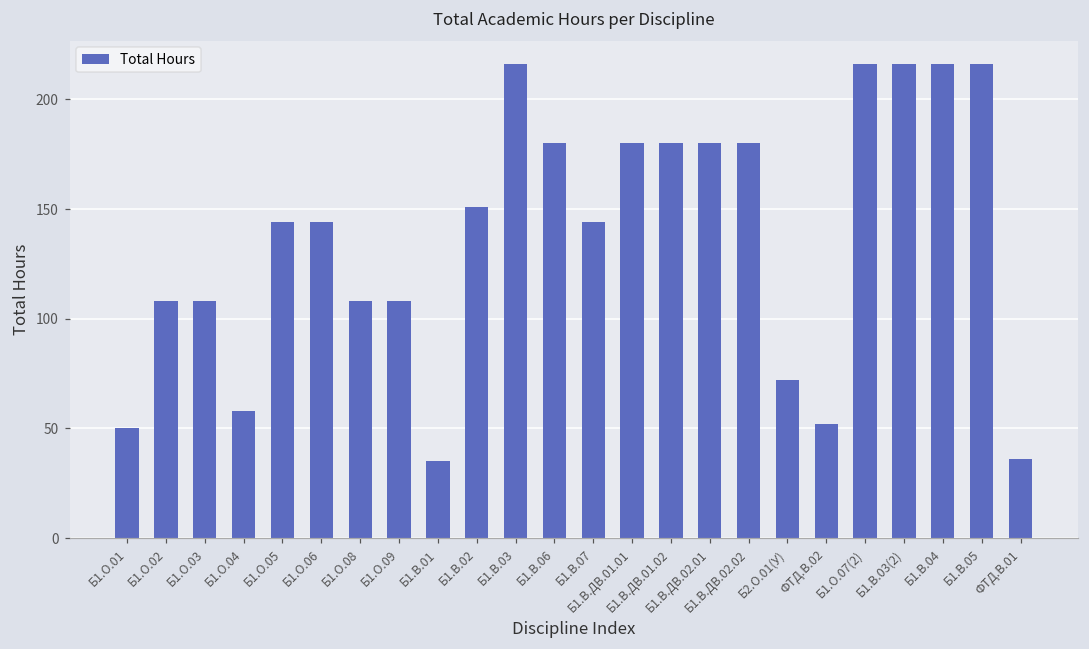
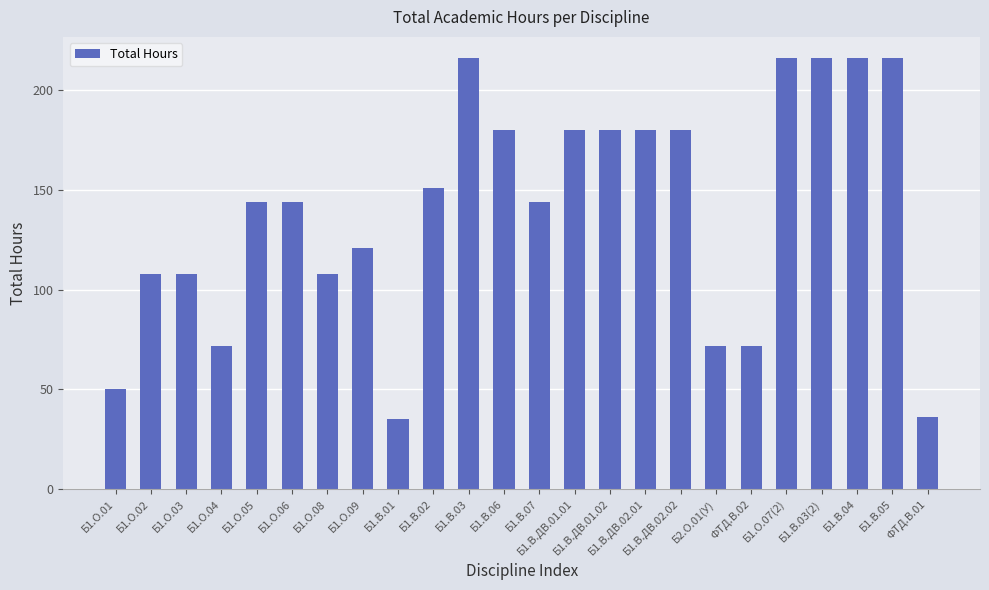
  {
    "Б1.О.01": 50,
    "Б1.О.02": 108,
    "Б1.О.03": 108,
-   "Б1.О.04": 58,
+   "Б1.О.04": 72,
    "Б1.О.05": 144,
    "Б1.О.06": 144,
    "Б1.О.08": 108,
-   "Б1.О.09": 108,
+   "Б1.О.09": 121,
    "Б1.В.01": 35,
    "Б1.В.02": 151,
    "Б1.В.03": 216,
    "Б1.В.06": 180,
    "Б1.В.07": 144,
    "Б1.В.ДВ.01.01": 180,
    "Б1.В.ДВ.01.02": 180,
    "Б1.В.ДВ.02.01": 180,
    "Б1.В.ДВ.02.02": 180,
    "Б2.О.01(У)": 72,
-   "ФТД.В.02": 52,
+   "ФТД.В.02": 72,
    "Б1.О.07(2)": 216,
    "Б1.В.03(2)": 216,
    "Б1.В.04": 216,
    "Б1.В.05": 216,
    "ФТД.В.01": 36
  }
